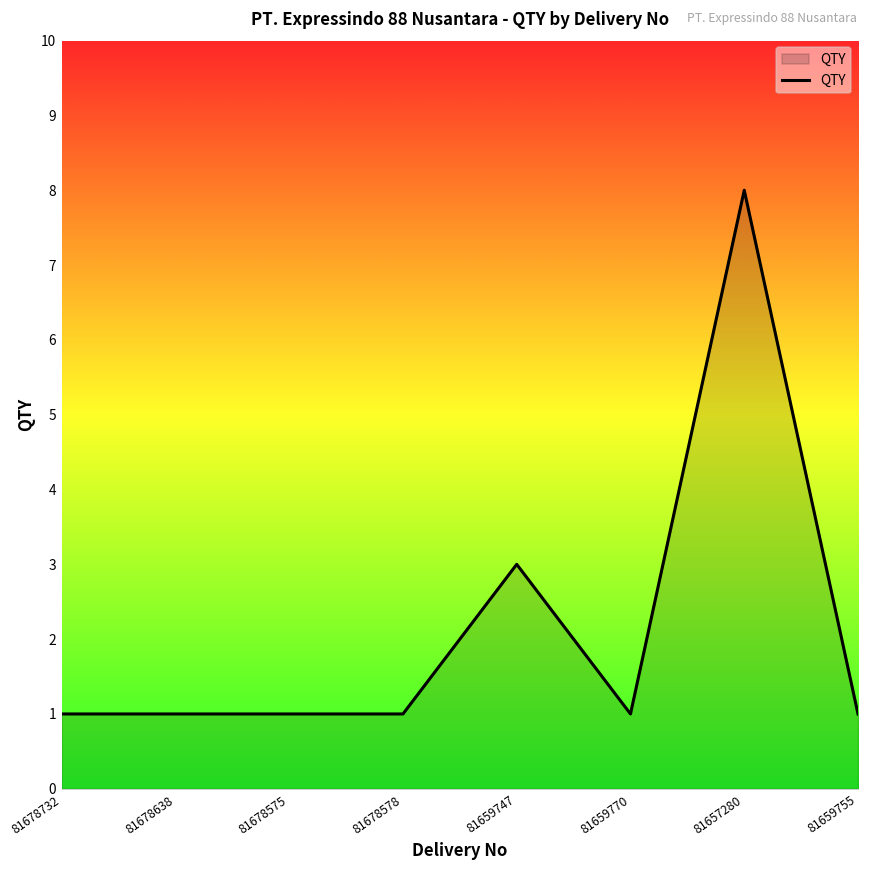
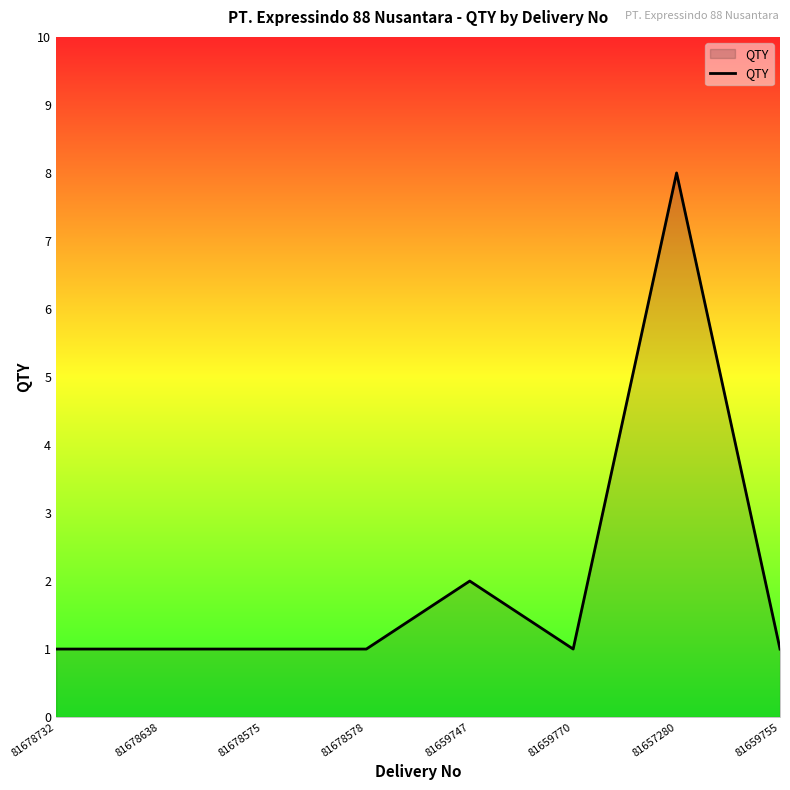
  {
    "81678732": 1,
    "81678638": 1,
    "81678575": 1,
    "81678578": 1,
-   "81659747": 3,
+   "81659747": 2,
    "81659770": 1,
    "81657280": 8,
    "81659755": 1
  }
